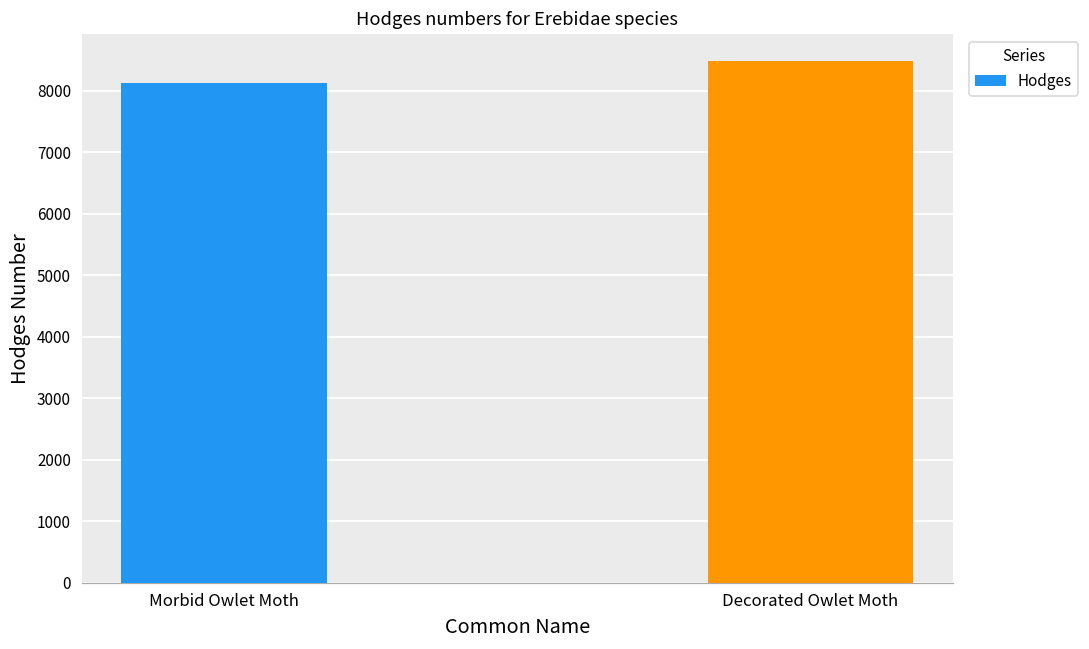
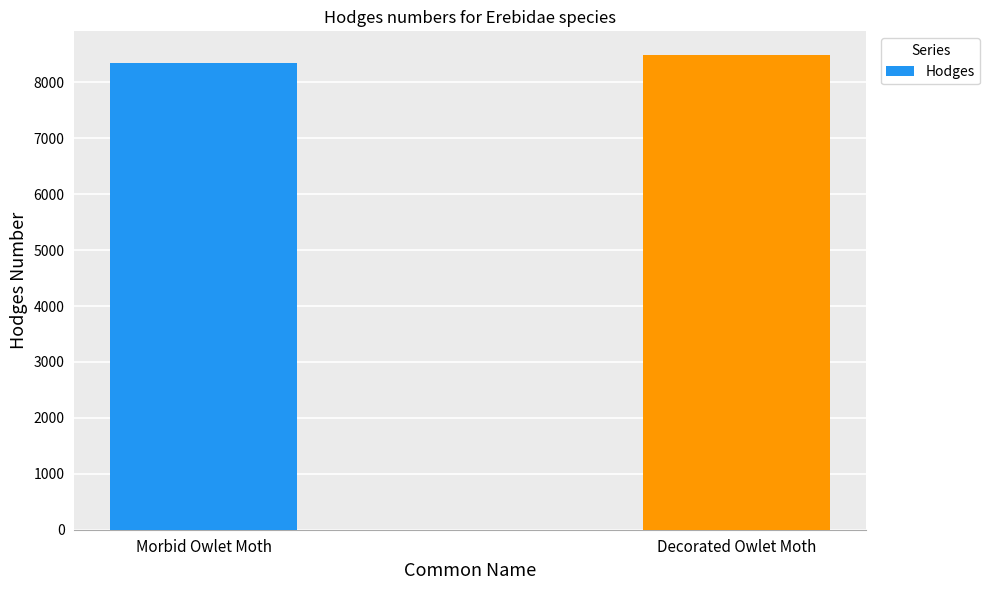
  {
-   "Morbid Owlet Moth": 8100,
+   "Morbid Owlet Moth": 8400,
    "Decorated Owlet Moth": 8500
  }
